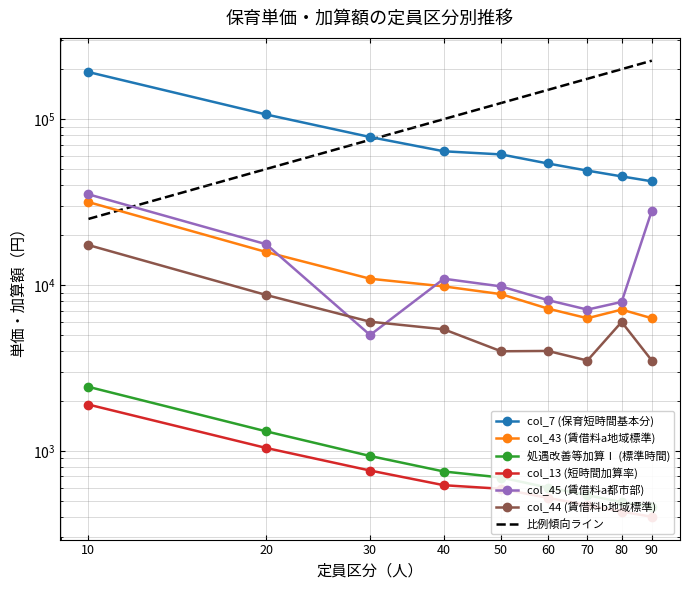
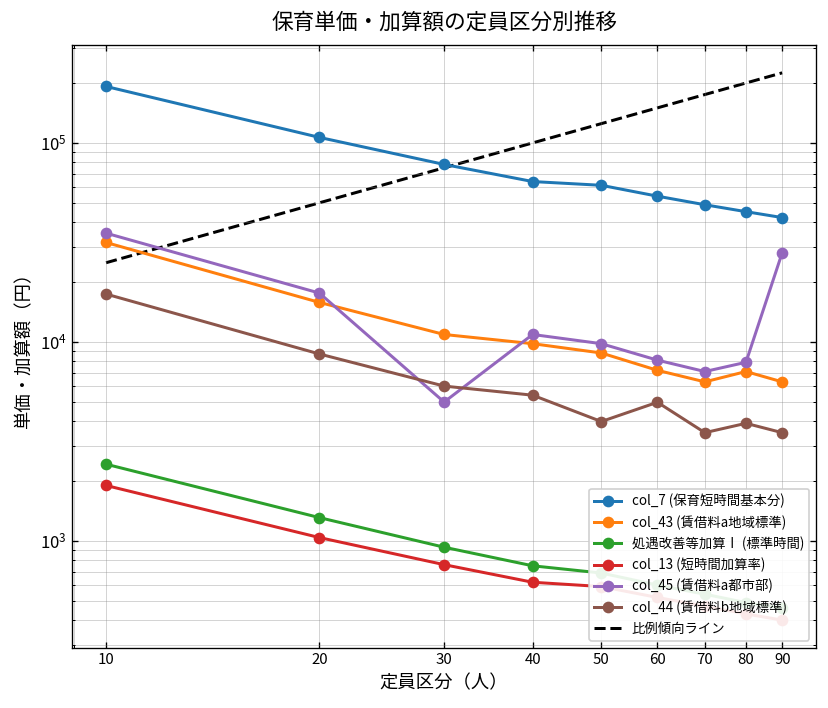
  {
    "col_7 (保育短時間基本分)": {
      "10": 190000,
      "20": 110000,
      "30": 80000,
      "40": 64000,
      "50": 61000,
      "60": 54000,
      "70": 49000,
      "80": 45000,
      "90": 42000
    },
    "col_43 (賃借料a地域標準)": {
      "10": 32000,
      "20": 16000,
      "30": 11000,
      "40": 10000,
      "50": 9000,
      "60": 7200,
      "70": 6300,
      "80": 7100,
      "90": 6300
    },
    "処遇改善等加算Ⅰ (標準時間)": {
      "10": 2400,
      "20": 1300,
      "30": 900,
      "40": 800
    },
    "col_13 (短時間加算率)": {
      "10": 1900,
      "20": 1000,
      "30": 800,
      "40": 620
    },
    "col_45 (賃借料a都市部)": {
      "10": 35000,
      "20": 18000,
      "30": 5000,
      "40": 11000,
      "50": 10000,
      "60": 8000,
      "70": 7100,
      "80": 8000,
      "90": 28000
    },
    "col_44 (賃借料b地域標準)": {
      "10": 17000,
      "20": 9000,
      "30": 6000,
      "40": 5400,
      "50": 4000,
-     "60": 4000,
+     "60": 5000,
      "70": 3500,
-     "80": 6000,
+     "80": 3900,
      "90": 3500
    },
    "比例傾向ライン": {
      "10": 25000,
      "90": 230000
    }
  }
